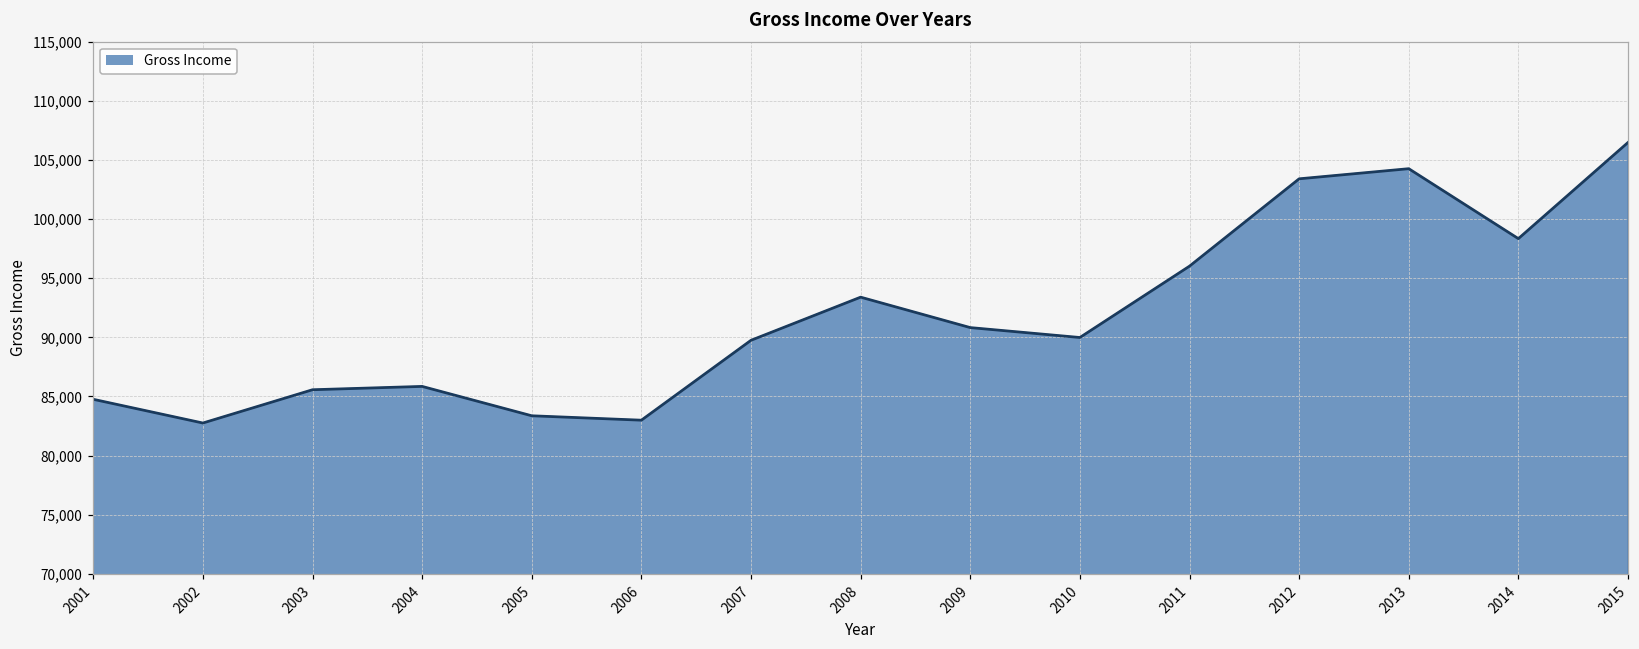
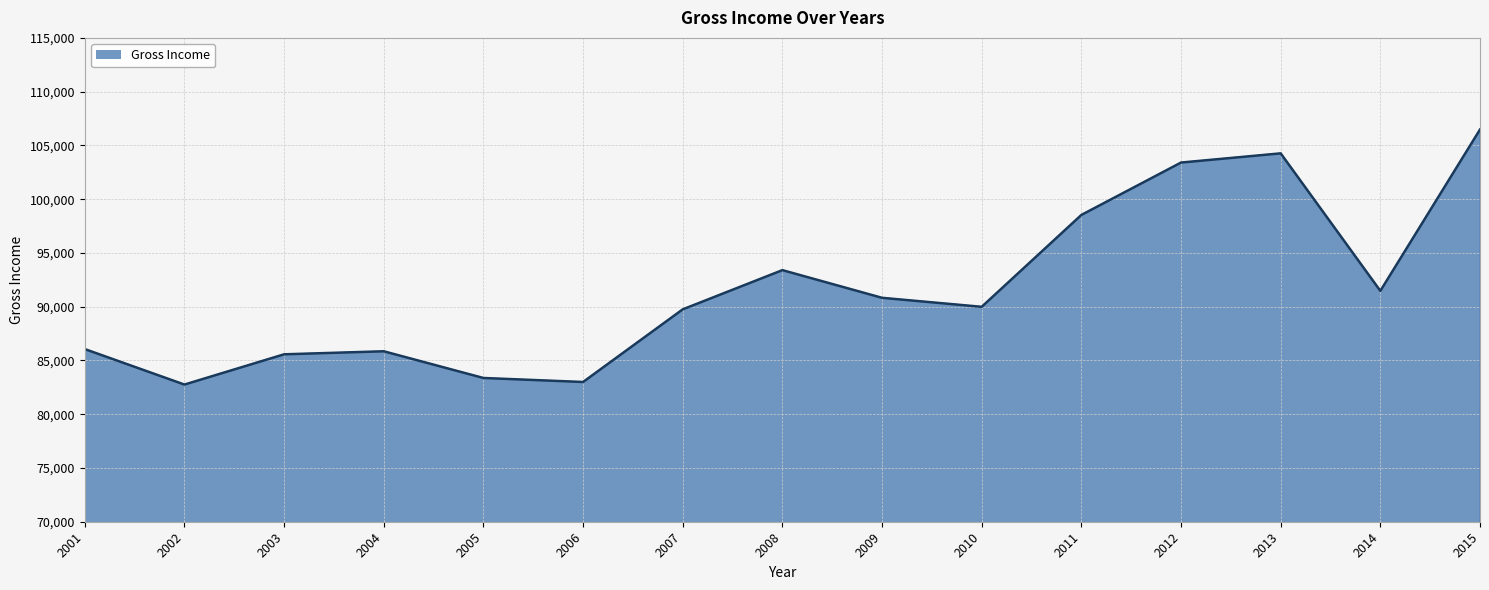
  {
-   "2001": "84,800",
+   "2001": "86,100",
    "2002": "82,800",
    "2003": "85,600",
    "2004": "85,900",
    "2005": "83,400",
    "2006": "83,000",
    "2007": "89,800",
    "2008": "93,400",
    "2009": "90,800",
    "2010": "90,000",
-   "2011": "96,000",
+   "2011": "98,500",
    "2012": "103,400",
    "2013": "104,300",
-   "2014": "98,300",
+   "2014": "91,500",
    "2015": "106,500"
  }
